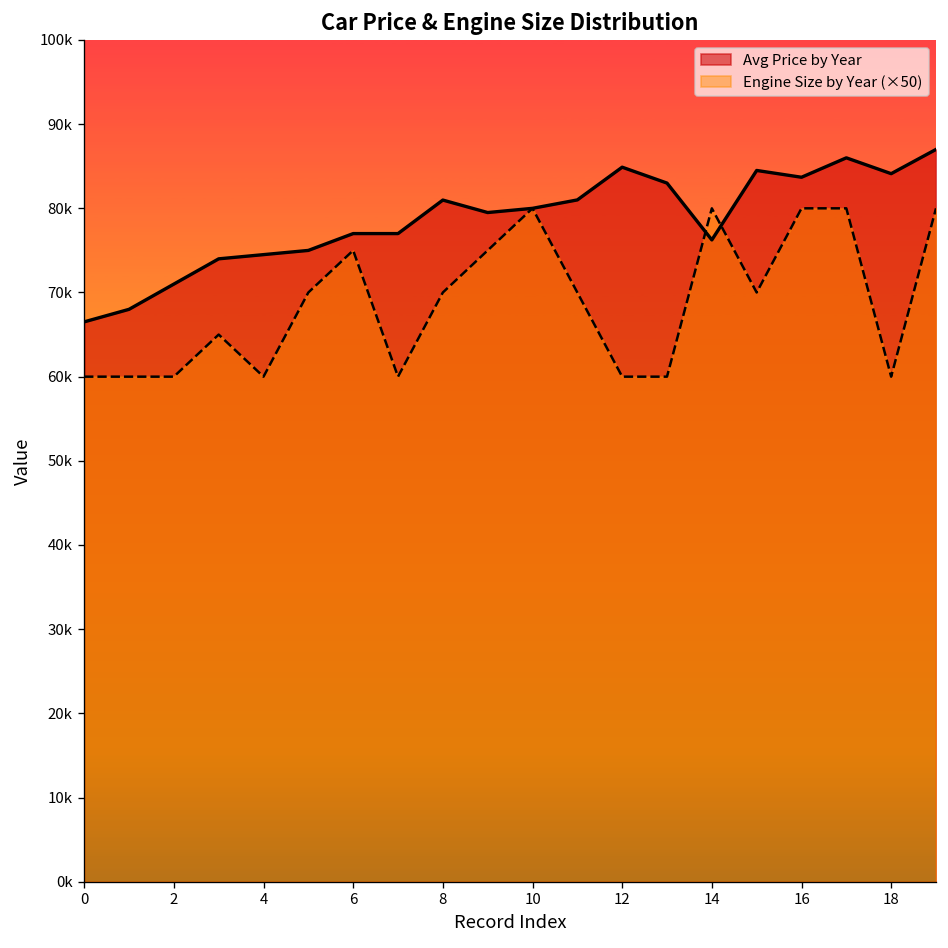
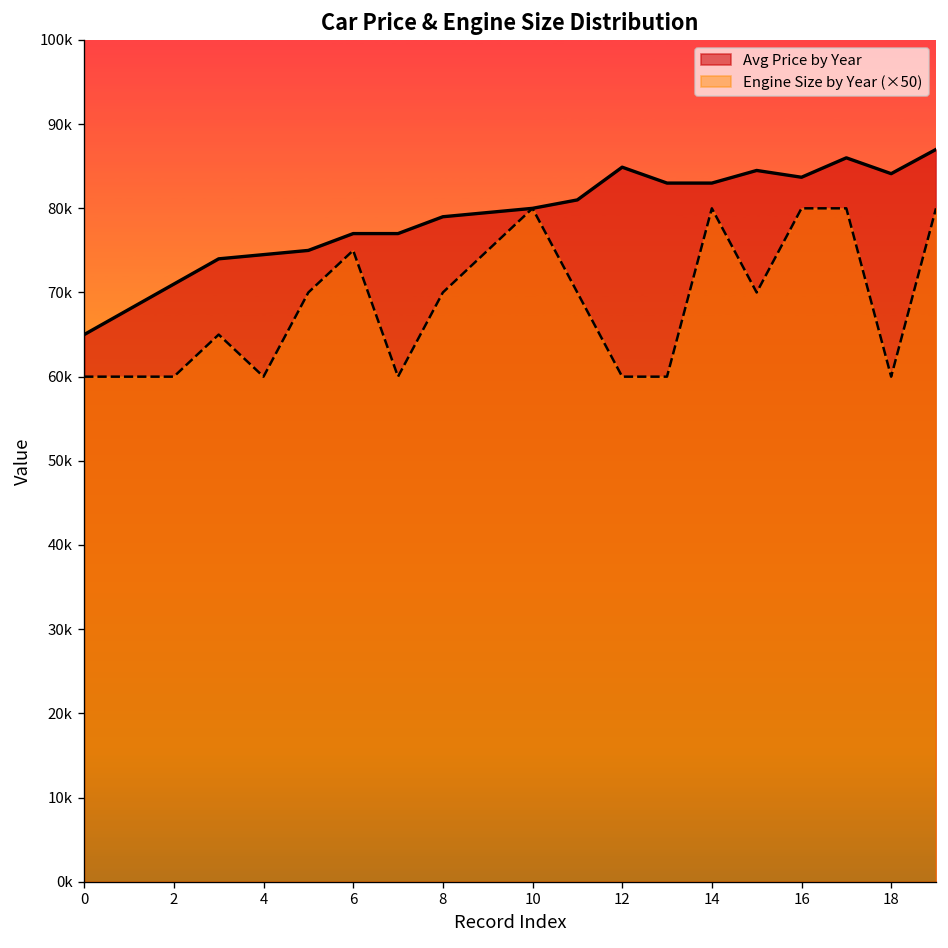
  {
    "Avg Price by Year": {
-     "0": 67000,
+     "0": 65000,
      "2": 71000,
      "4": 75000,
      "6": 77000,
-     "8": 81000,
+     "8": 79000,
      "12": 85000,
-     "14": 76000,
+     "14": 83000,
      "16": 84000,
      "18": 84000
    },
    "Engine Size by Year (×50)": {
      "0": 60000,
      "2": 60000,
      "4": 60000,
      "6": 75000,
      "8": 70000,
      "12": 60000,
      "14": 80000,
      "16": 80000,
      "18": 60000
    }
  }
